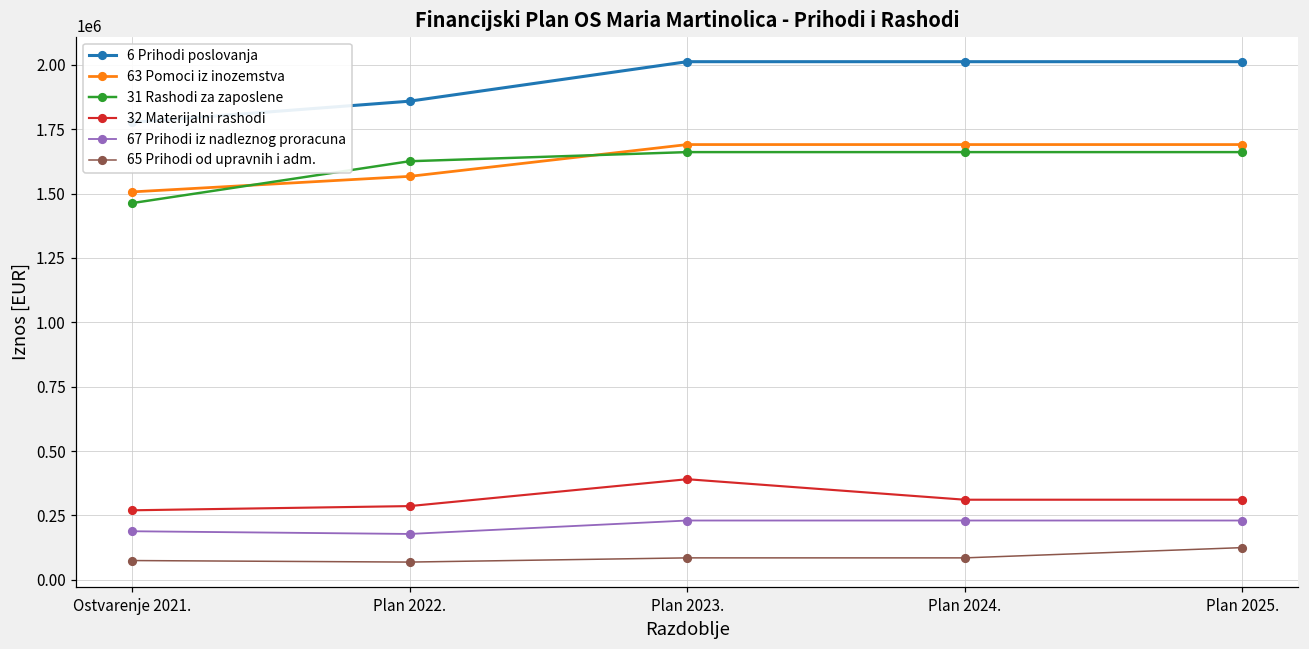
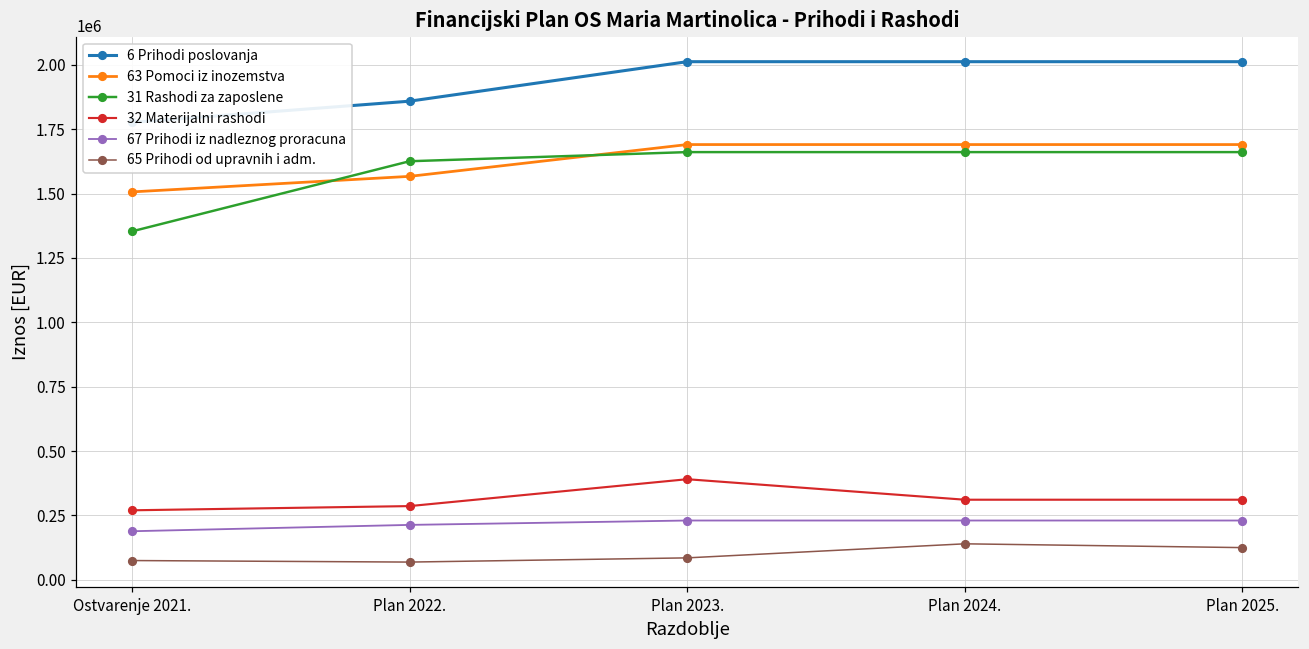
  {
    "6 Prihodi poslovanja": {
      "Plan 2022.": 1860000,
      "Plan 2023.": 2010000,
      "Plan 2024.": 2010000,
      "Plan 2025.": 2010000
    },
    "63 Pomoci iz inozemstva": {
      "Ostvarenje 2021.": 1510000,
      "Plan 2022.": 1570000,
      "Plan 2023.": 1690000,
      "Plan 2024.": 1690000,
      "Plan 2025.": 1690000
    },
    "31 Rashodi za zaposlene": {
-     "Ostvarenje 2021.": 1460000,
+     "Ostvarenje 2021.": 1350000,
      "Plan 2022.": 1630000,
      "Plan 2023.": 1660000,
      "Plan 2024.": 1660000,
      "Plan 2025.": 1660000
    },
    "32 Materijalni rashodi": {
      "Ostvarenje 2021.": 270000,
      "Plan 2022.": 290000,
      "Plan 2023.": 390000,
      "Plan 2024.": 310000,
      "Plan 2025.": 310000
    },
    "67 Prihodi iz nadleznog proracuna": {
      "Ostvarenje 2021.": 190000,
-     "Plan 2022.": 180000,
+     "Plan 2022.": 210000,
      "Plan 2023.": 230000,
      "Plan 2024.": 230000,
      "Plan 2025.": 230000
    },
    "65 Prihodi od upravnih i adm.": {
      "Ostvarenje 2021.": 70000,
      "Plan 2022.": 70000,
      "Plan 2023.": 90000,
-     "Plan 2024.": 90000,
+     "Plan 2024.": 140000,
      "Plan 2025.": 130000
    }
  }
